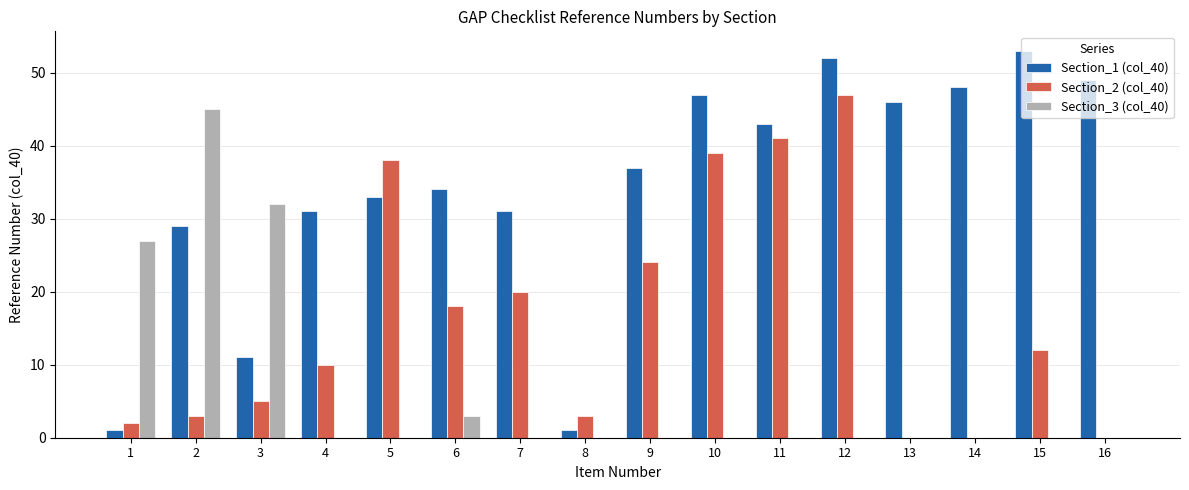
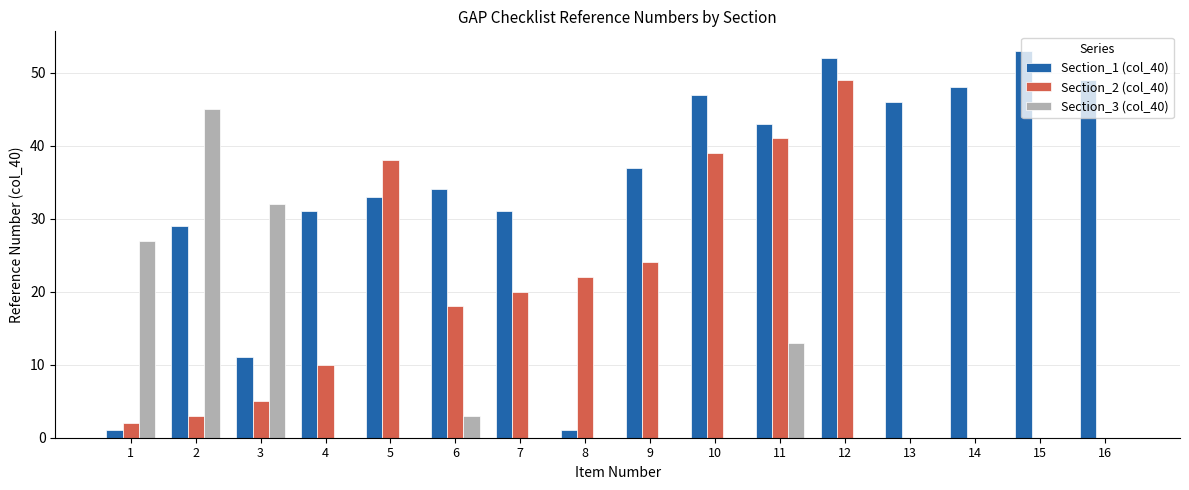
  {
    "Section_1 (col_40)": {
      "1": 1,
      "2": 29,
      "3": 11,
      "4": 31,
      "5": 33,
      "6": 34,
      "7": 31,
      "8": 1,
      "9": 37,
      "10": 47,
      "11": 43,
      "12": 52,
      "13": 46,
      "14": 48
    },
    "Section_2 (col_40)": {
      "1": 2,
      "2": 3,
      "3": 5,
      "4": 10,
      "5": 38,
      "6": 18,
      "7": 20,
-     "8": 3,
+     "8": 22,
      "9": 24,
      "10": 39,
      "11": 41,
-     "12": 47,
+     "12": 49,
      "13": 0,
      "14": 0,
-     "15": 12,
+     "15": 0,
      "16": 0
    },
    "Section_3 (col_40)": {
      "1": 27,
      "2": 45,
      "3": 32,
      "4": 0,
      "5": 0,
      "6": 3,
      "7": 0,
      "8": 0,
      "9": 0,
      "10": 0,
-     "11": 0,
+     "11": 13,
      "12": 0,
      "13": 0,
      "14": 0,
      "15": 0,
      "16": 0
    }
  }
